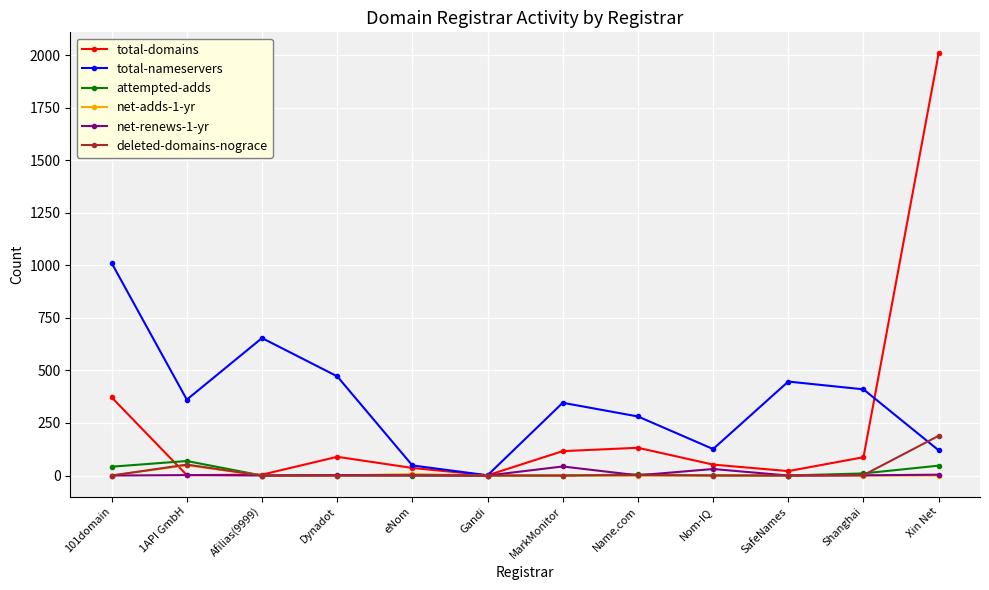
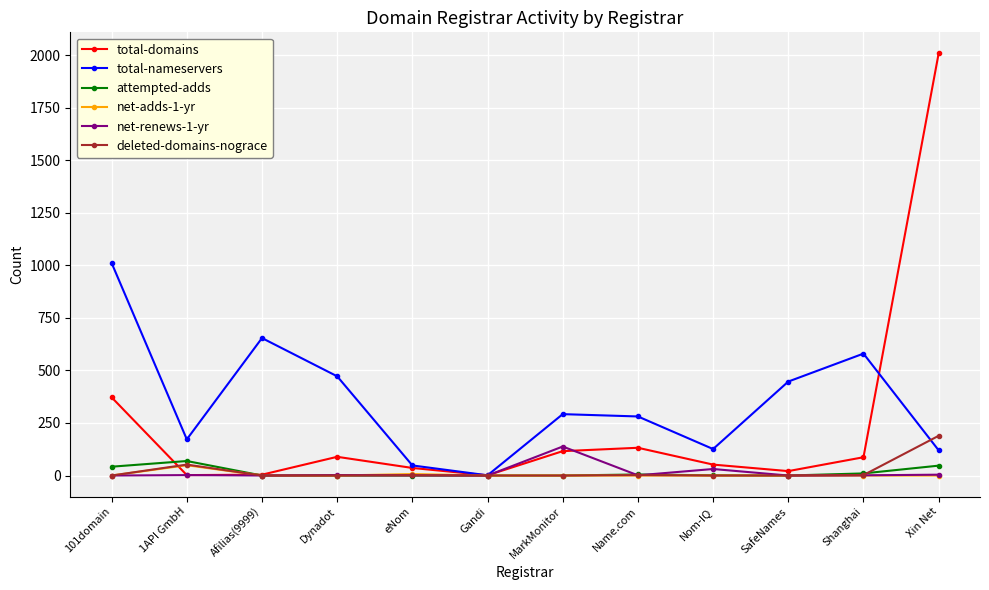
  {
    "total-domains": {
      "101domain": 370,
      "Dynadot": 90,
      "eNom": 40,
      "MarkMonitor": 120,
      "Name.com": 130,
      "Nom-IQ": 50,
      "SafeNames": 20,
      "Shanghai": 90,
      "Xin Net": 2010
    },
    "total-nameservers": {
      "101domain": 1010,
-     "1API GmbH": 360,
+     "1API GmbH": 170,
      "Afilias(9999)": 650,
      "Dynadot": 470,
      "eNom": 50,
-     "MarkMonitor": 350,
+     "MarkMonitor": 290,
      "Name.com": 280,
      "Nom-IQ": 130,
      "SafeNames": 450,
-     "Shanghai": 410,
+     "Shanghai": 580,
      "Xin Net": 120
    },
    "attempted-adds": {
      "101domain": 40,
      "1API GmbH": 70,
      "Xin Net": 50
    },
    "net-renews-1-yr": {
-     "MarkMonitor": 40,
+     "MarkMonitor": 140,
      "Nom-IQ": 30
    },
    "deleted-domains-nograce": {
      "Xin Net": 190
    }
  }
